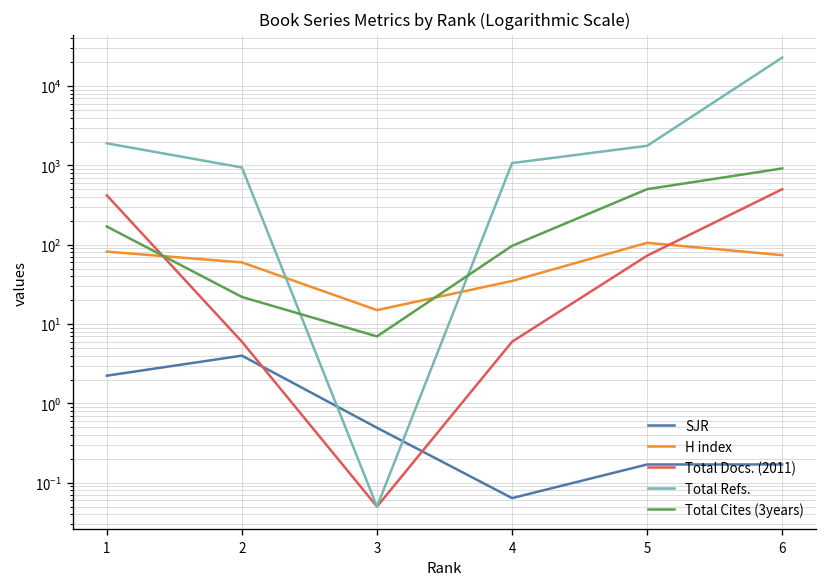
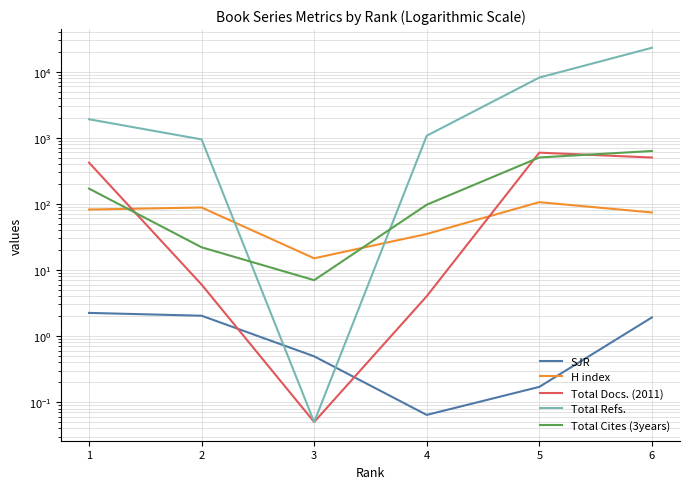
  {
    "SJR": {
      "1": 2.2,
-     "2": 4,
+     "2": 2.0,
      "3": 0.5,
      "4": 0.06,
      "5": 0.17,
-     "6": 0.17
+     "6": 1.9
    },
    "H index": {
      "1": 80,
-     "2": 60,
+     "2": 90,
      "3": 15,
      "4": 40,
      "5": 110,
      "6": 70
    },
    "Total Docs. (2011)": {
      "1": 400,
      "2": 6,
-     "4": 6,
-     "5": 70,
+     "4": 4,
+     "5": 600,
      "6": 500
    },
    "Total Refs.": {
      "1": 1900,
      "2": 900,
      "4": 1100,
-     "5": 1800,
+     "5": 8000,
      "6": 23000
    },
    "Total Cites (3years)": {
      "1": 170,
      "2": 22,
      "3": 7,
      "4": 100,
      "5": 500,
-     "6": 900
+     "6": 600
    }
  }
